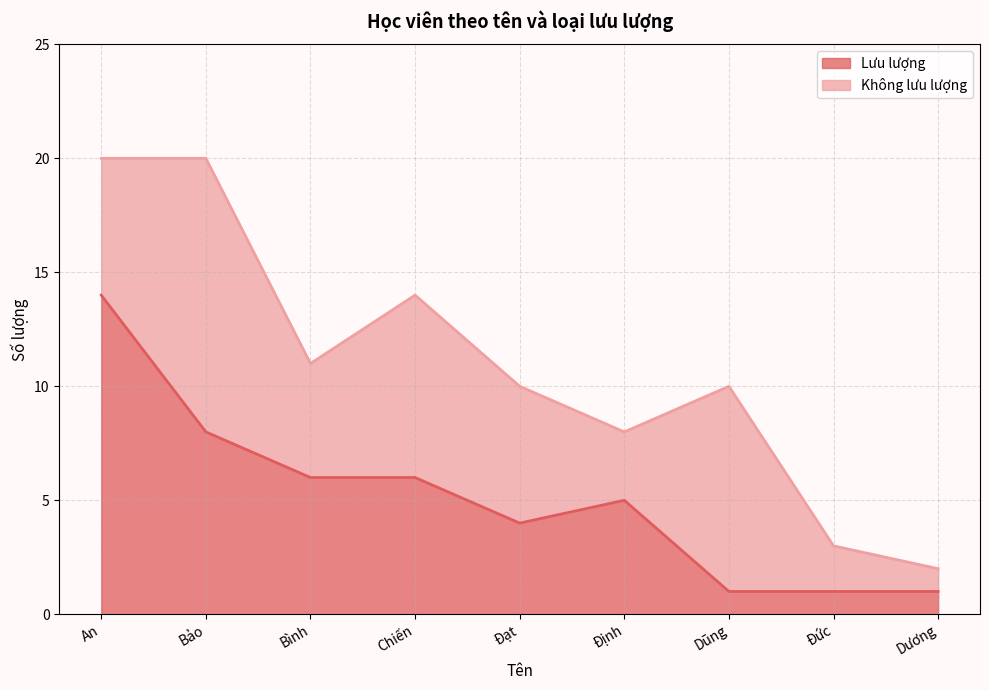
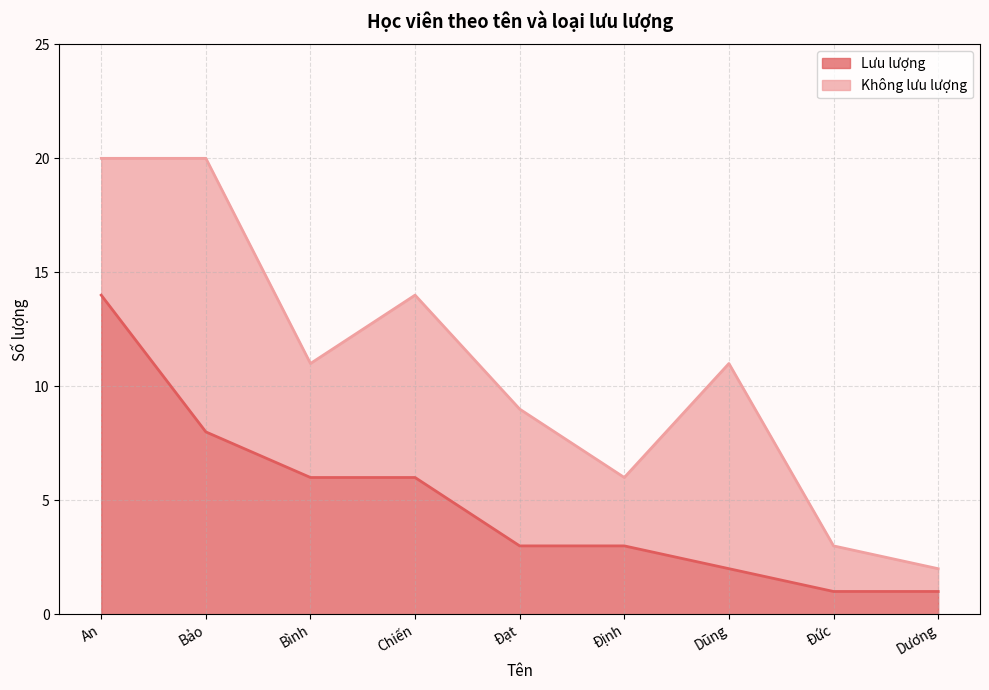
  {
    "Lưu lượng": {
      "An": 14,
      "Bảo": 8,
      "Bình": 6,
      "Chiến": 6,
-     "Đạt": 4,
-     "Định": 5,
-     "Dũng": 1,
+     "Đạt": 3,
+     "Định": 3,
+     "Dũng": 2,
      "Đức": 1,
      "Dương": 1
    },
    "Không lưu lượng": {
      "An": 6,
      "Bảo": 12,
      "Bình": 5,
      "Chiến": 8,
      "Đạt": 6,
      "Định": 3,
      "Dũng": 9,
      "Đức": 2,
      "Dương": 1
    }
  }
